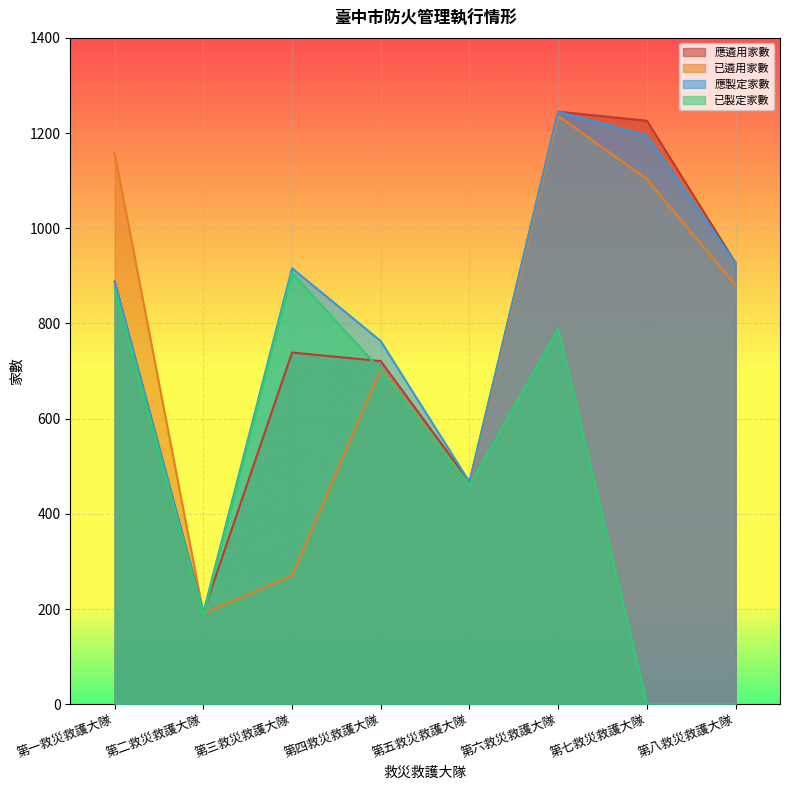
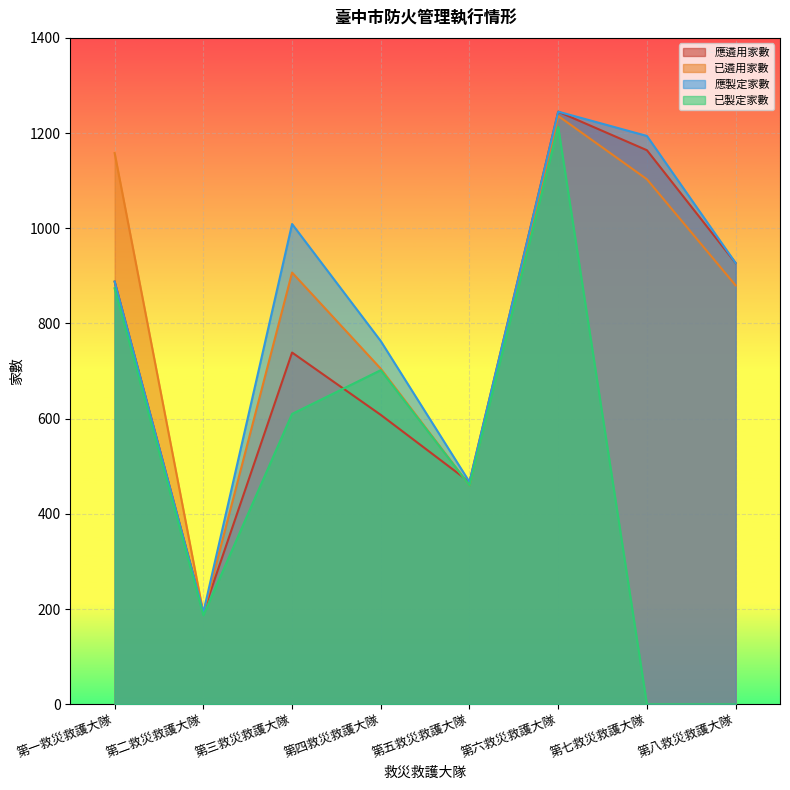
  {
    "應遴用家數": {
      "第三救災救護大隊": 740,
-     "第四救災救護大隊": 720,
-     "第七救災救護大隊": 1230
+     "第四救災救護大隊": 610,
+     "第七救災救護大隊": 1160
    },
    "已遴用家數": {
      "第一救災救護大隊": 1160,
-     "第三救災救護大隊": 270,
+     "第三救災救護大隊": 910,
      "第六救災救護大隊": 1240,
      "第七救災救護大隊": 1100,
      "第八救災救護大隊": 880
    },
    "應製定家數": {
-     "第三救災救護大隊": 920,
+     "第三救災救護大隊": 1010,
      "第四救災救護大隊": 760,
      "第七救災救護大隊": 1190
    },
    "已製定家數": {
      "第一救災救護大隊": 870,
-     "第三救災救護大隊": 910,
-     "第六救災救護大隊": 790,
+     "第三救災救護大隊": 610,
+     "第六救災救護大隊": 1210,
      "第七救災救護大隊": 0,
      "第八救災救護大隊": 0
    }
  }
